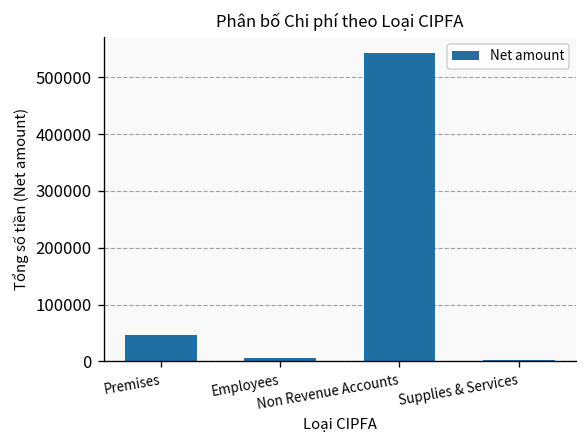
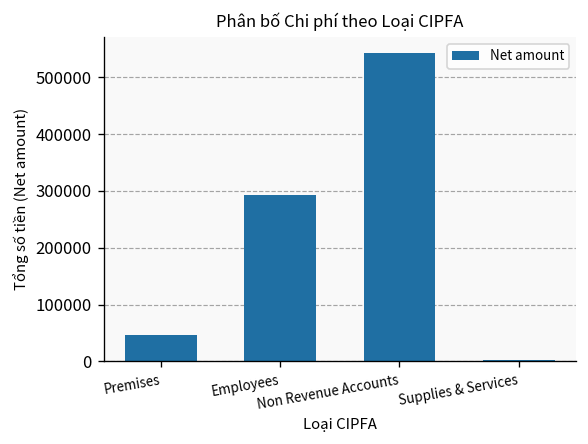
  {
    "Premises": 50000,
-   "Employees": 10000,
+   "Employees": 290000,
    "Non Revenue Accounts": 540000
  }
